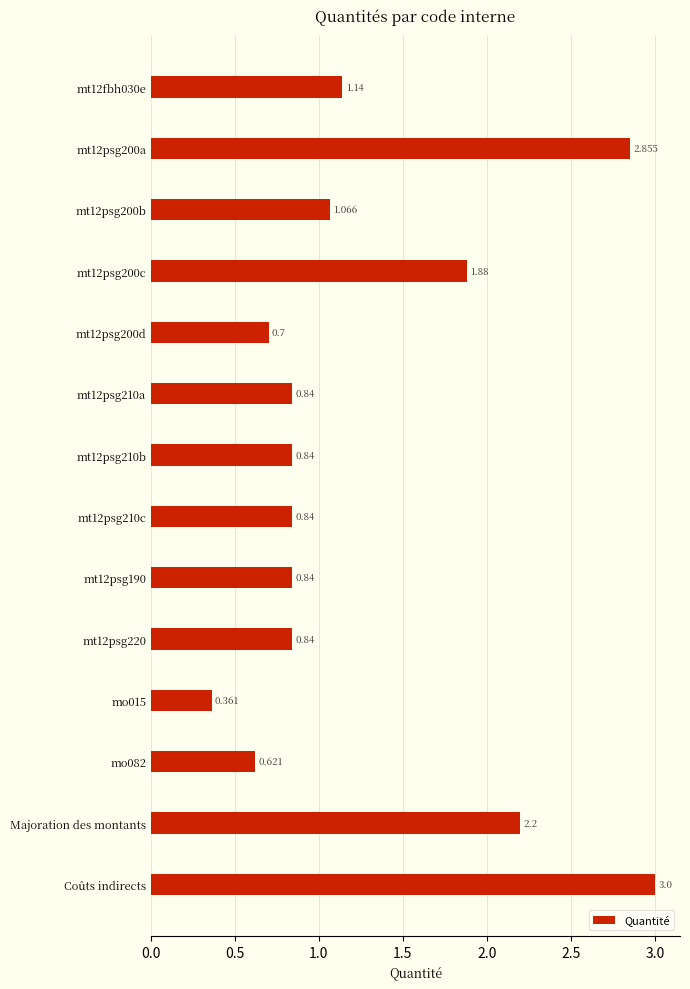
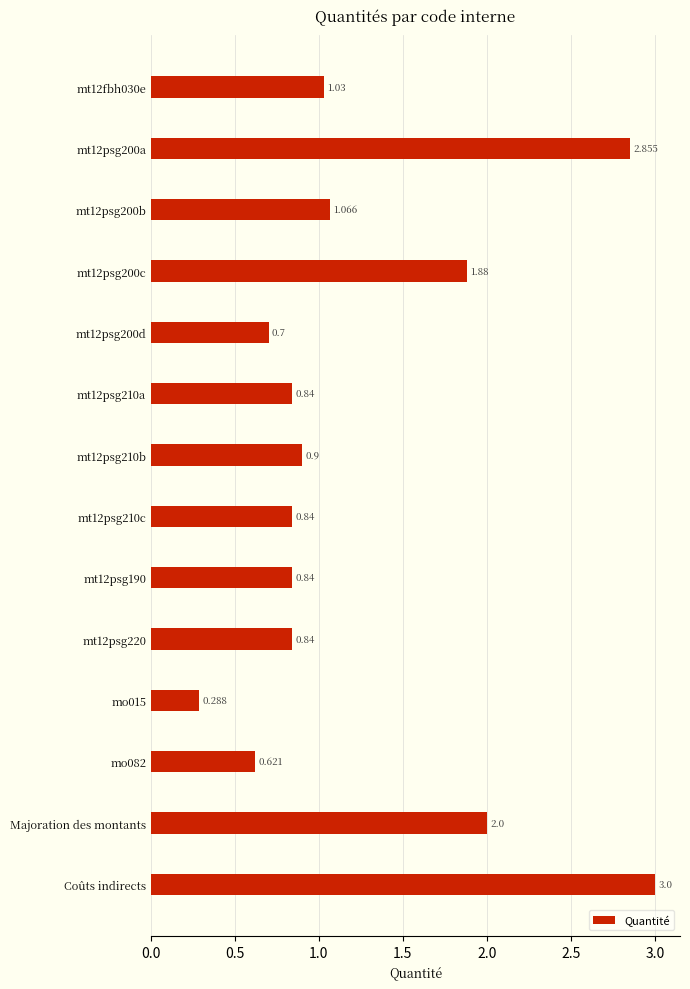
  {
-   "mt12fbh030e": 1.14,
+   "mt12fbh030e": 1.03,
    "mt12psg200a": 2.855,
    "mt12psg200b": 1.066,
    "mt12psg200c": 1.88,
    "mt12psg200d": 0.7,
    "mt12psg210a": 0.84,
-   "mt12psg210b": 0.84,
+   "mt12psg210b": 0.9,
    "mt12psg210c": 0.84,
    "mt12psg190": 0.84,
    "mt12psg220": 0.84,
-   "mo015": 0.361,
+   "mo015": 0.288,
    "mo082": 0.621,
-   "Majoration des montants": 2.2,
+   "Majoration des montants": 2.0,
    "Coûts indirects": 3.0
  }
